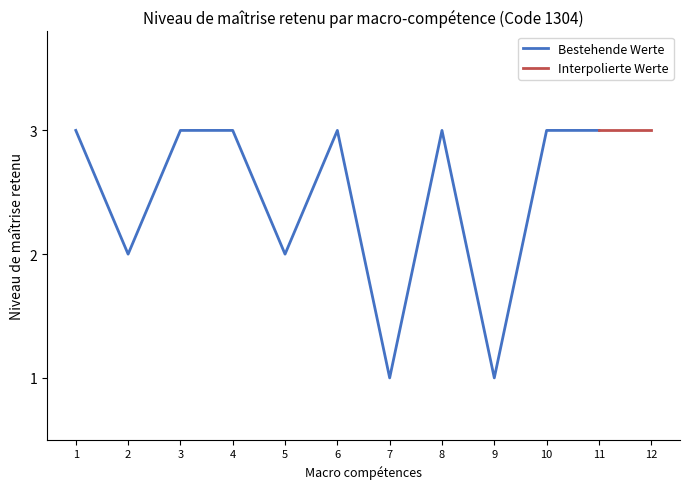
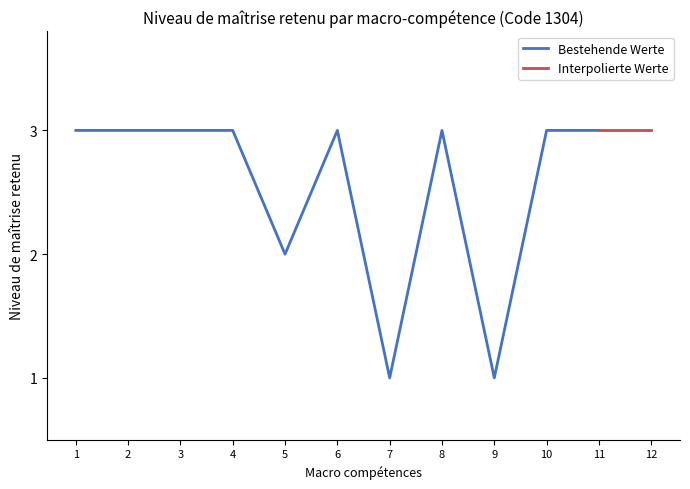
  {
    "Bestehende Werte": {
      "1": 3,
-     "2": 2,
+     "2": 3,
      "3": 3,
      "4": 3,
      "5": 2,
      "6": 3,
      "7": 1,
      "8": 3,
      "9": 1,
      "10": 3
    },
    "Interpolierte Werte": {
      "12": 3
    }
  }
